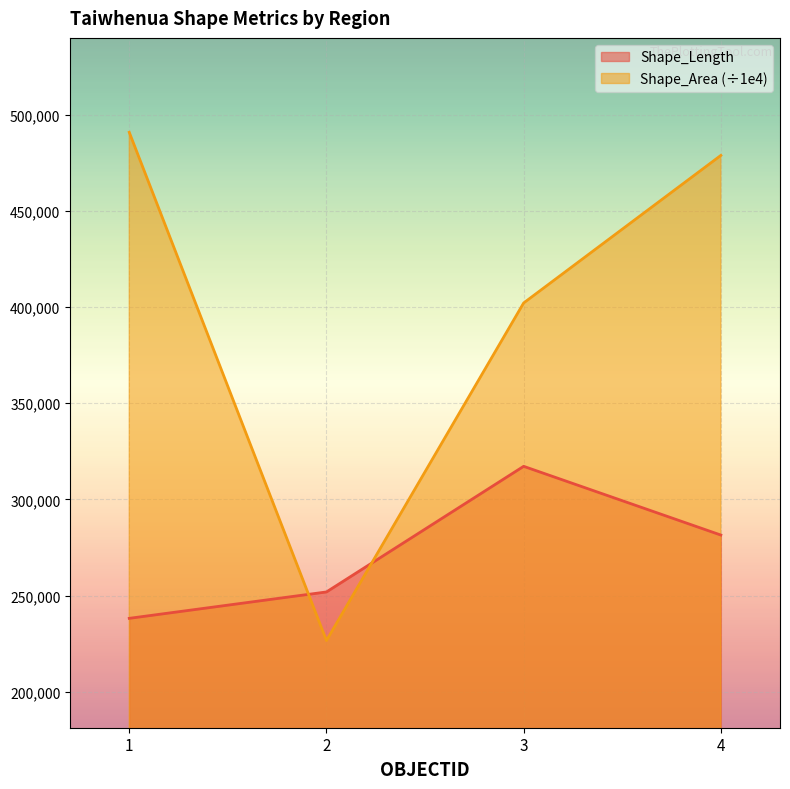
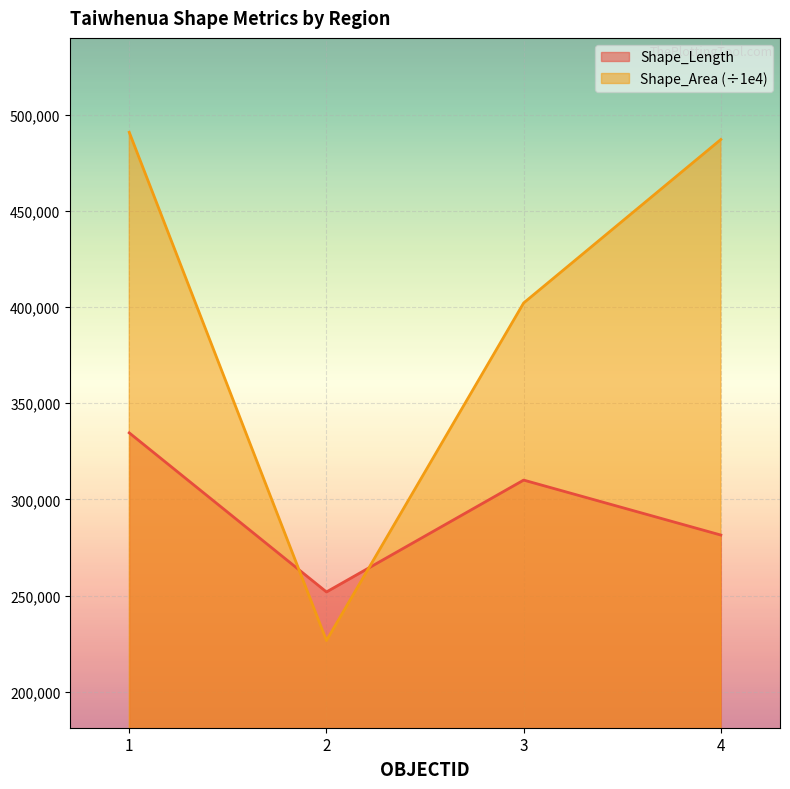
  {
    "Shape_Length": {
-     "1": "238,000",
+     "1": "335,000",
      "2": "252,000",
-     "3": "317,000",
+     "3": "310,000",
      "4": "281,000"
    },
    "Shape_Area (÷1e4)": {
      "1": "491,000",
      "2": "227,000",
      "3": "402,000",
-     "4": "479,000"
+     "4": "487,000"
    }
  }
